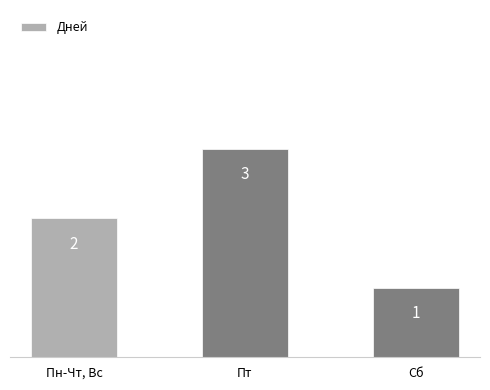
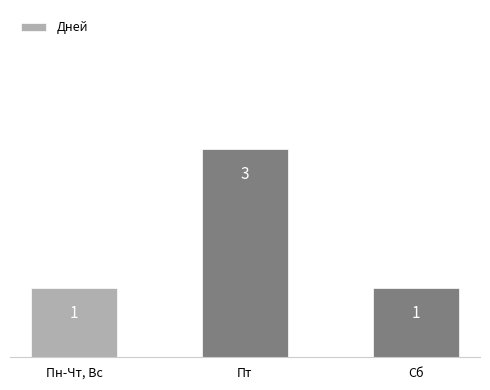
  {
-   "Пн-Чт, Вс": 2,
+   "Пн-Чт, Вс": 1,
    "Пт": 3,
    "Сб": 1
  }
